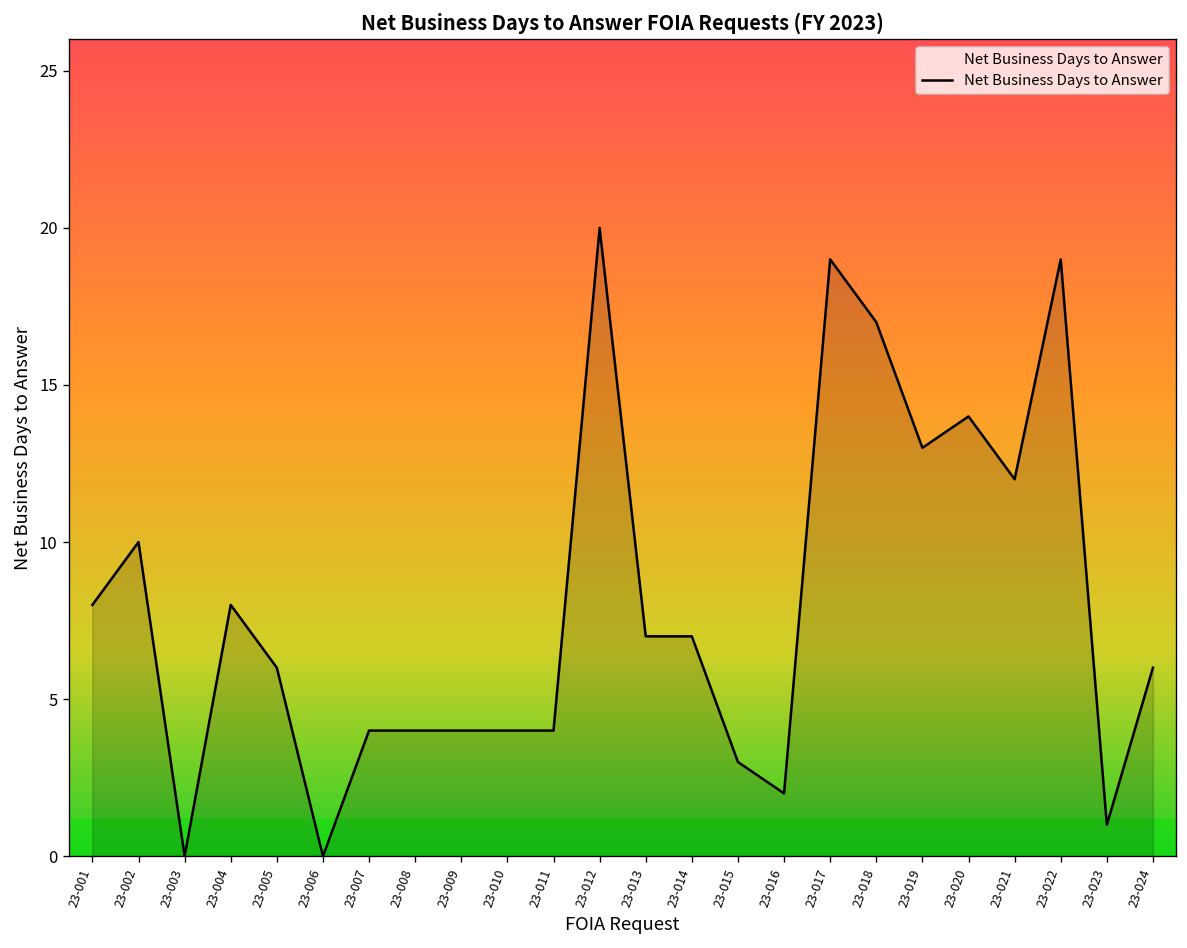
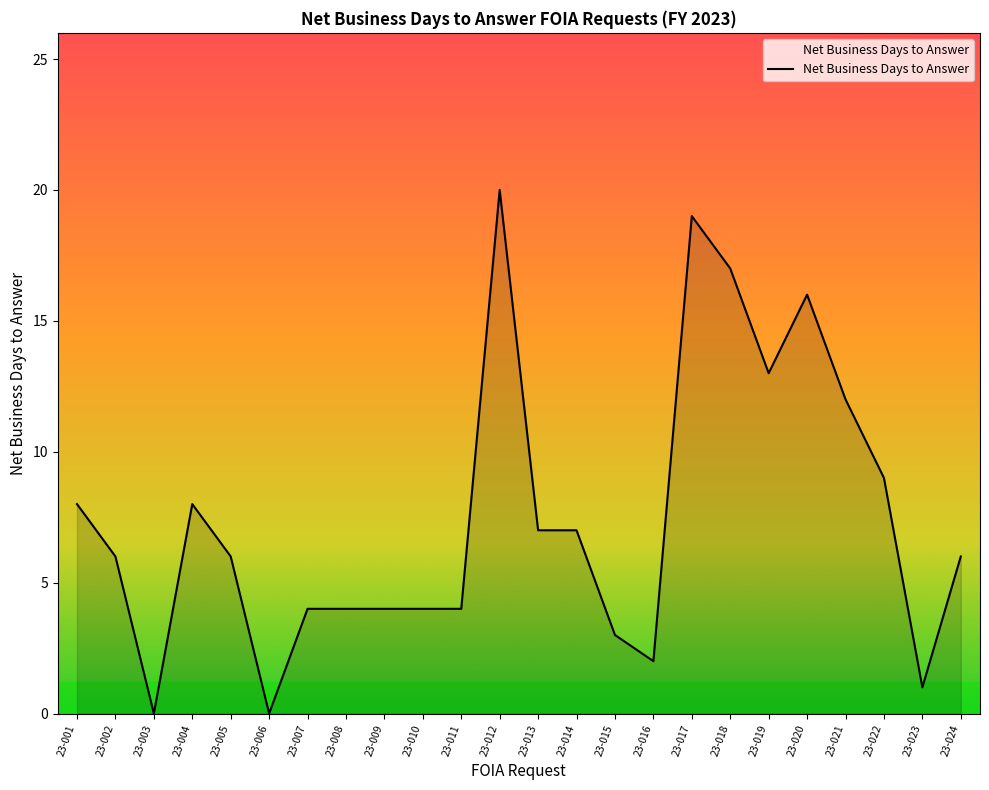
  {
    "23-001": 8,
-   "23-002": 10,
+   "23-002": 6,
    "23-003": 0,
    "23-004": 8,
    "23-005": 6,
    "23-006": 0,
    "23-007": 4,
    "23-008": 4,
    "23-009": 4,
    "23-010": 4,
    "23-011": 4,
    "23-012": 20,
    "23-013": 7,
    "23-014": 7,
    "23-015": 3,
    "23-016": 2,
    "23-017": 19,
    "23-018": 17,
    "23-019": 13,
-   "23-020": 14,
+   "23-020": 16,
    "23-021": 12,
-   "23-022": 19,
+   "23-022": 9,
    "23-023": 1,
    "23-024": 6
  }
